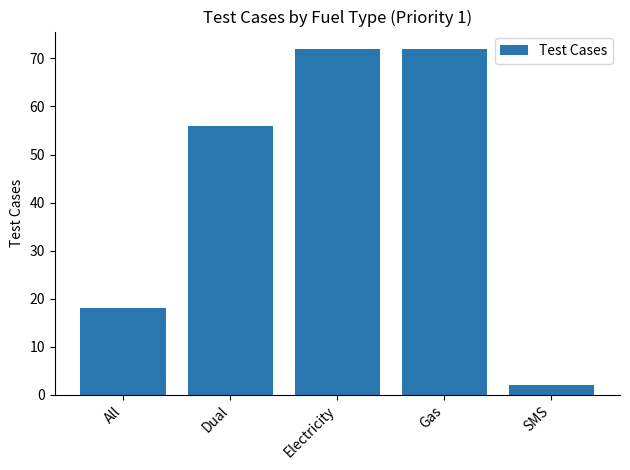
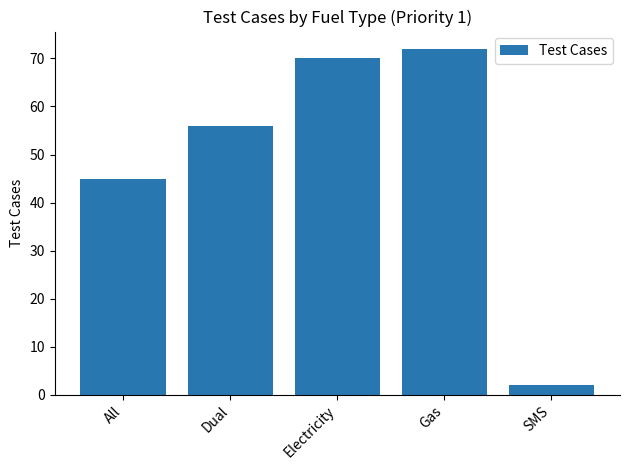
  {
-   "All": 18,
+   "All": 45,
    "Dual": 56,
-   "Electricity": 72,
+   "Electricity": 70,
    "Gas": 72,
    "SMS": 2
  }
